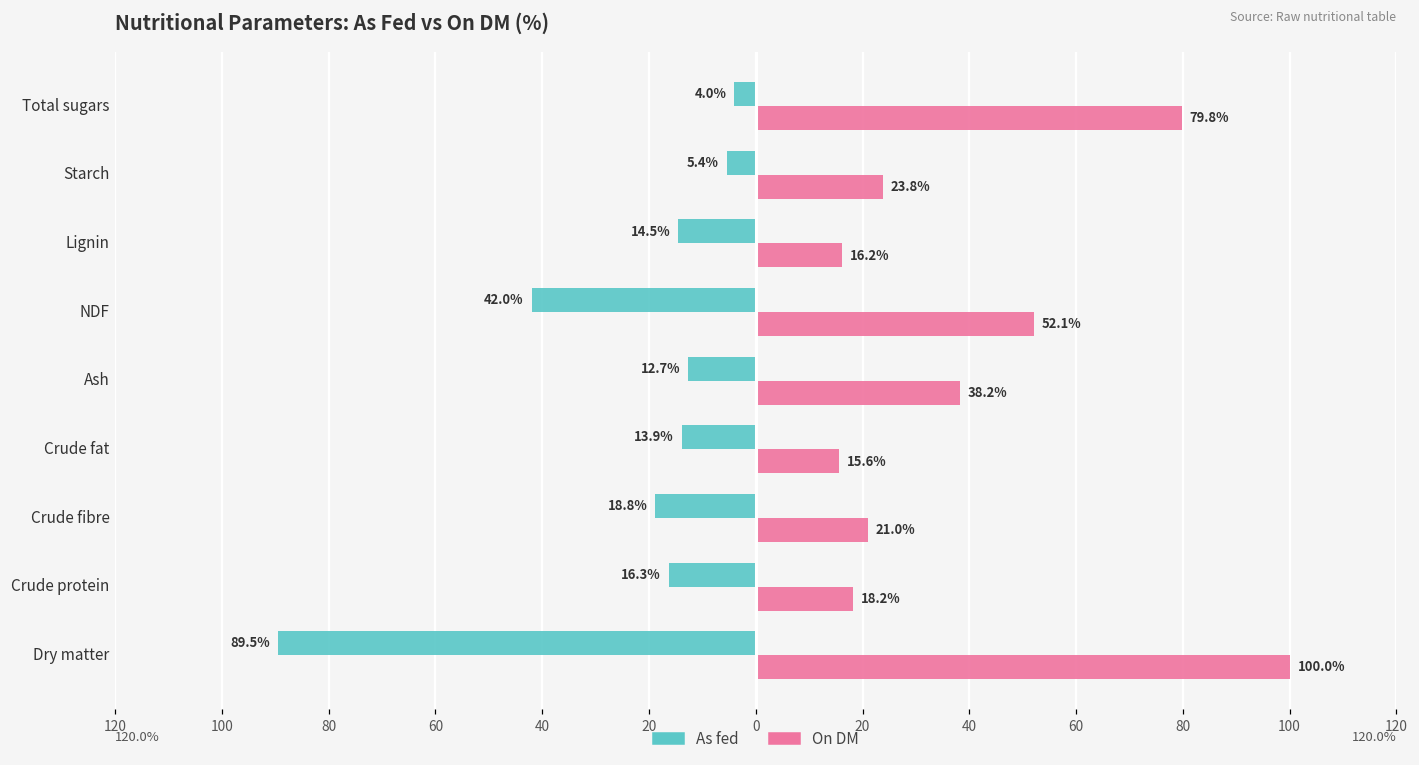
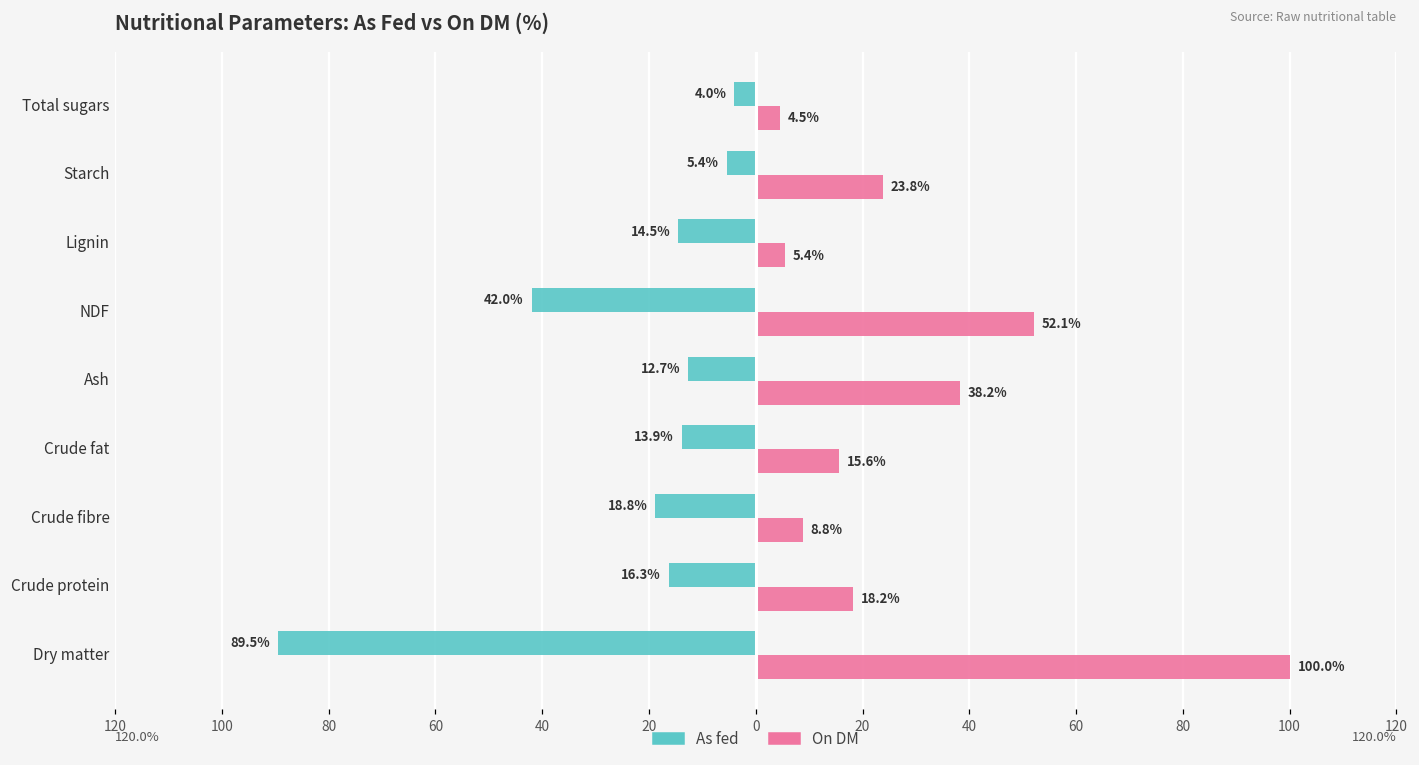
  {
    "On DM": {
-     "Total sugars": "79.8%",
+     "Total sugars": "4.5%",
      "Starch": "23.8%",
-     "Lignin": "16.2%",
+     "Lignin": "5.4%",
      "NDF": "52.1%",
      "Ash": "38.2%",
      "Crude fat": "15.6%",
-     "Crude fibre": "21.0%",
+     "Crude fibre": "8.8%",
      "Crude protein": "18.2%",
      "Dry matter": "100.0%"
    }
  }
